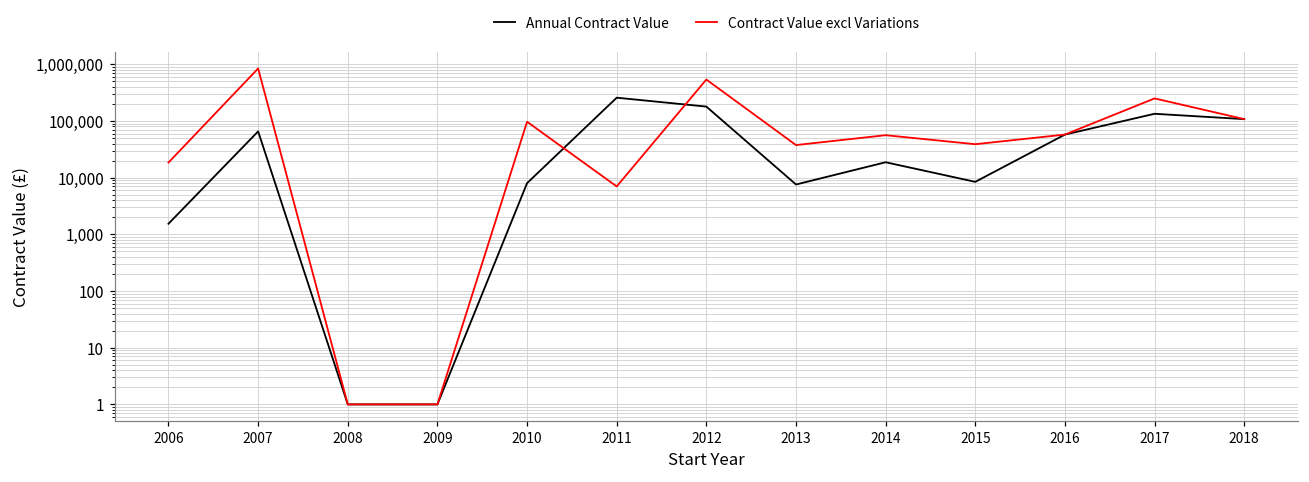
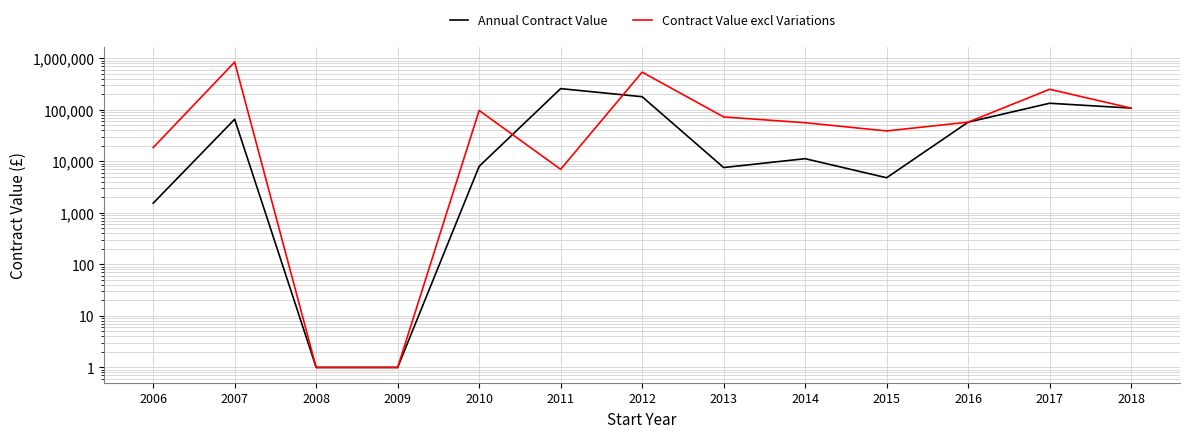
  {
    "Annual Contract Value": {
      "2006": "1,500",
      "2007": "70,000",
      "2010": "8,000",
      "2011": "300,000",
      "2012": "180,000",
      "2013": "8,000",
-     "2014": "19,000",
-     "2015": "8,000",
+     "2014": "11,000",
+     "2015": "5,000",
      "2017": "130,000"
    },
    "Contract Value excl Variations": {
      "2006": "18,000",
      "2007": "800,000",
      "2010": "100,000",
      "2011": "7,000",
      "2012": "500,000",
-     "2013": "40,000",
+     "2013": "70,000",
      "2014": "60,000",
      "2015": "40,000",
      "2017": "300,000"
    }
  }
